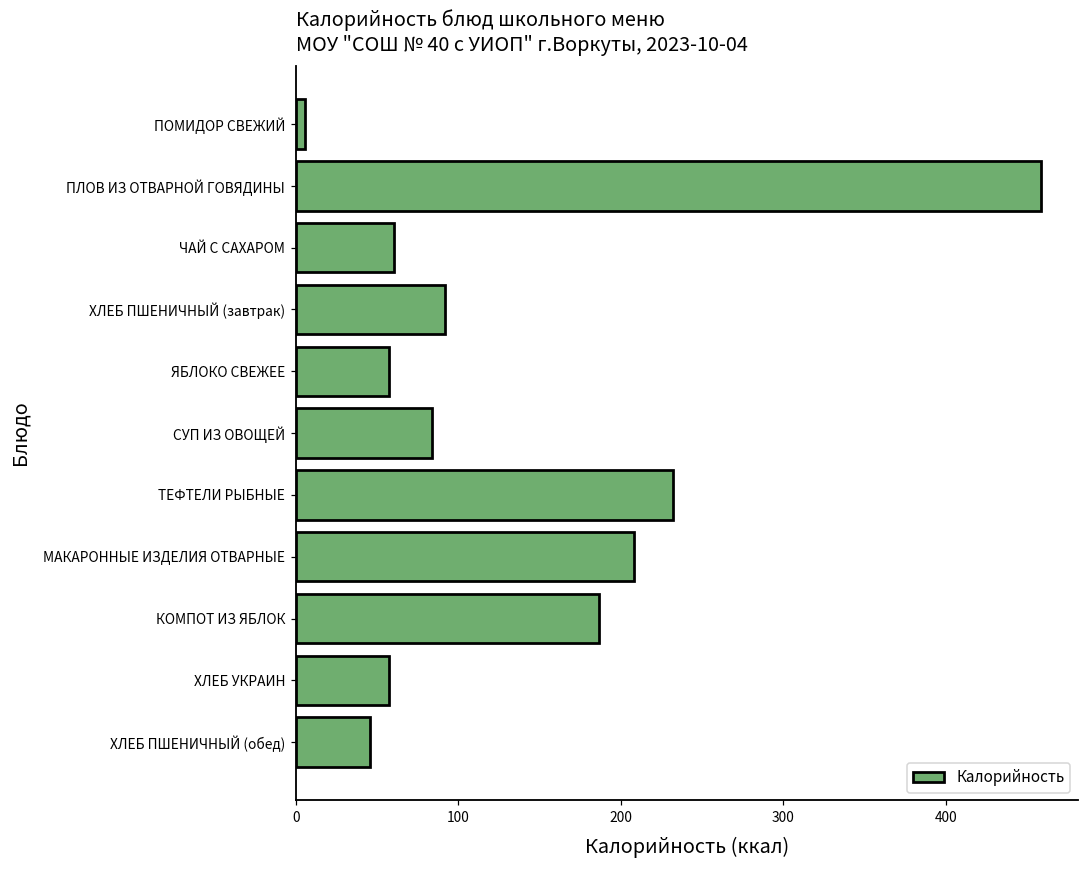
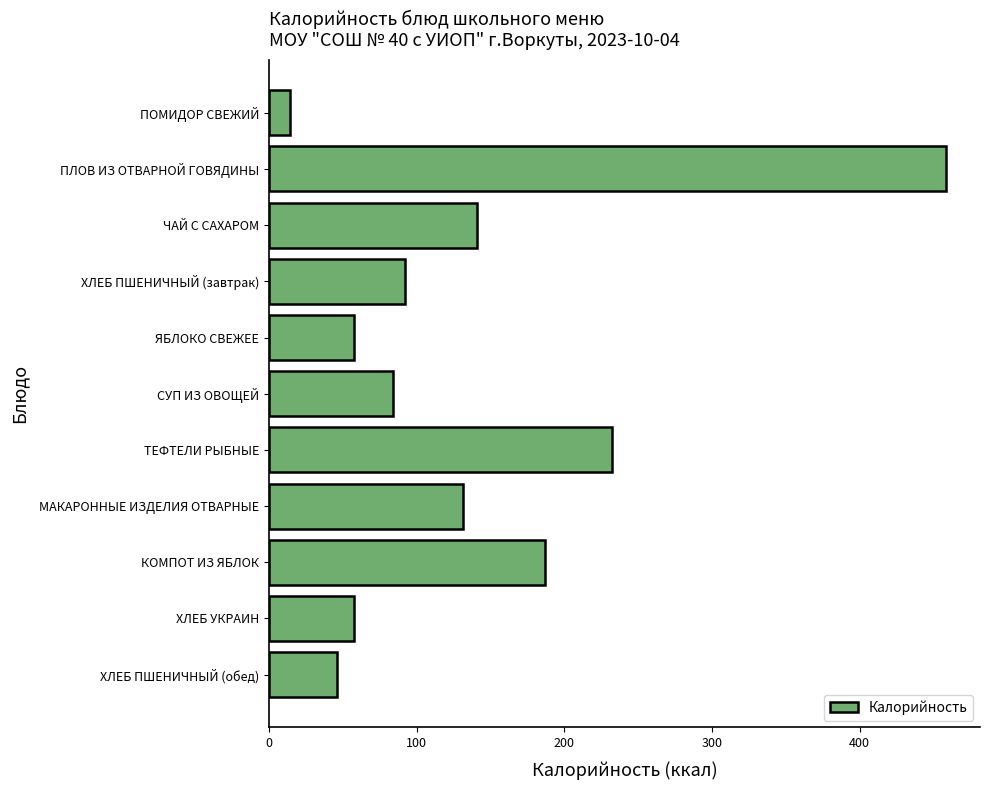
  {
-   "ПОМИДОР СВЕЖИЙ": 6,
+   "ПОМИДОР СВЕЖИЙ": 14,
    "ПЛОВ ИЗ ОТВАРНОЙ ГОВЯДИНЫ": 459,
-   "ЧАЙ С САХАРОМ": 60,
+   "ЧАЙ С САХАРОМ": 141,
    "ХЛЕБ ПШЕНИЧНЫЙ (завтрак)": 92,
    "ЯБЛОКО СВЕЖЕЕ": 57,
    "СУП ИЗ ОВОЩЕЙ": 84,
    "ТЕФТЕЛИ РЫБНЫЕ": 232,
-   "МАКАРОННЫЕ ИЗДЕЛИЯ ОТВАРНЫЕ": 208,
+   "МАКАРОННЫЕ ИЗДЕЛИЯ ОТВАРНЫЕ": 132,
    "КОМПОТ ИЗ ЯБЛОК": 187,
    "ХЛЕБ УКРАИН": 58,
    "ХЛЕБ ПШЕНИЧНЫЙ (обед)": 46
  }
